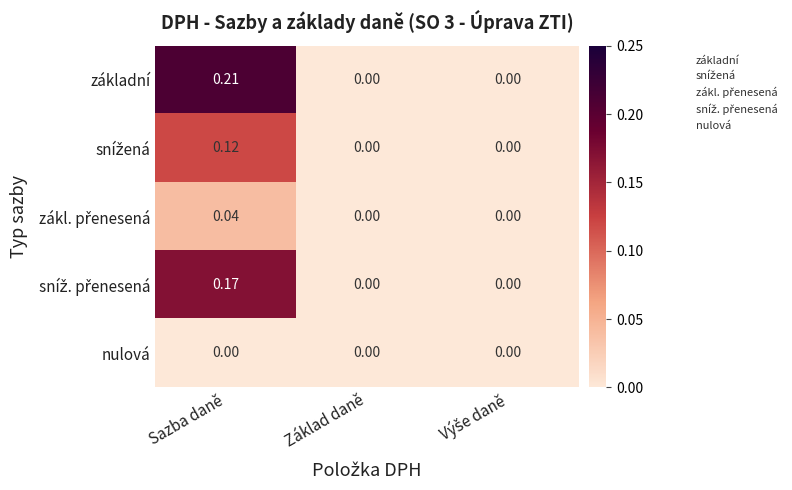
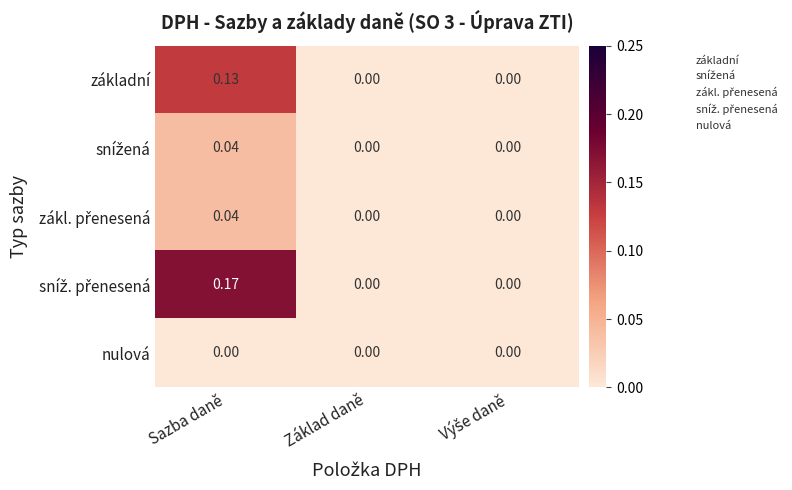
  {
    "základní": {
-     "Sazba daně": 0.21,
+     "Sazba daně": 0.13,
      "Základ daně": 0.00,
      "Výše daně": 0.00
    },
    "snížená": {
-     "Sazba daně": 0.12,
+     "Sazba daně": 0.04,
      "Základ daně": 0.00,
      "Výše daně": 0.00
    },
    "zákl. přenesená": {
      "Sazba daně": 0.04,
      "Základ daně": 0.00,
      "Výše daně": 0.00
    },
    "sníž. přenesená": {
      "Sazba daně": 0.17,
      "Základ daně": 0.00,
      "Výše daně": 0.00
    },
    "nulová": {
      "Sazba daně": 0.00,
      "Základ daně": 0.00,
      "Výše daně": 0.00
    }
  }
